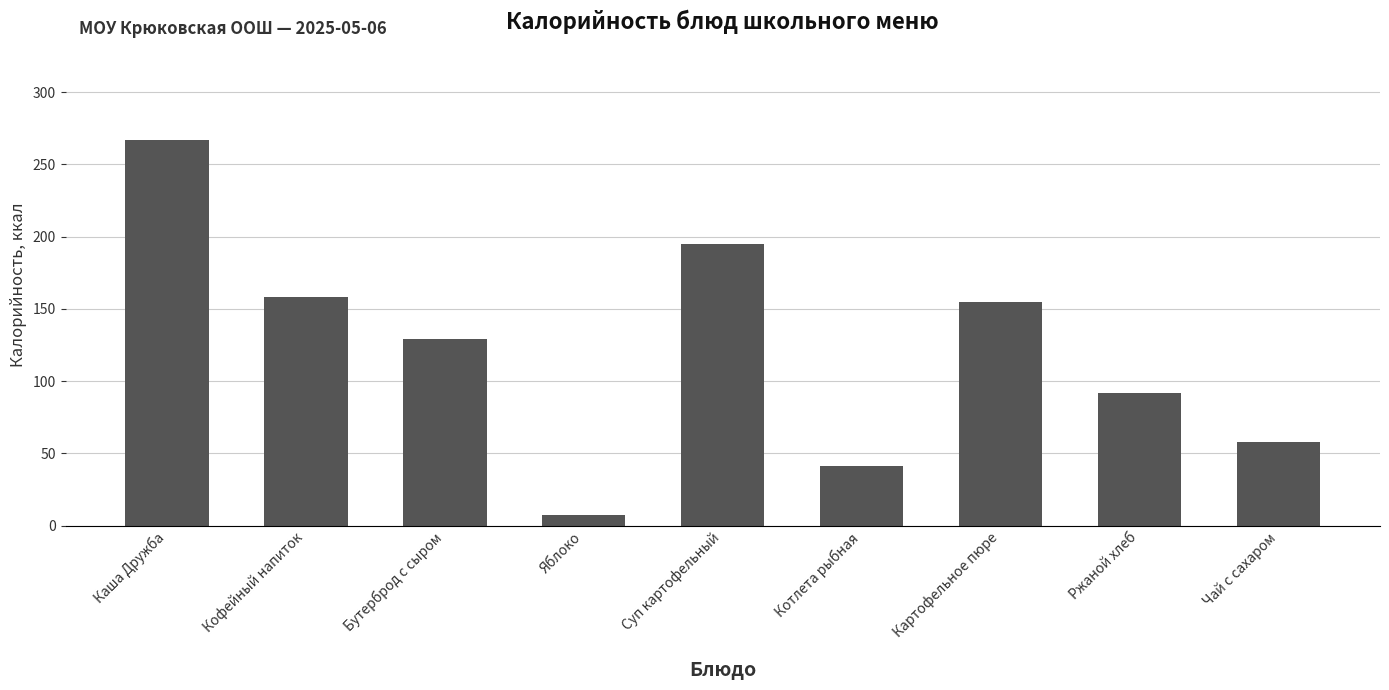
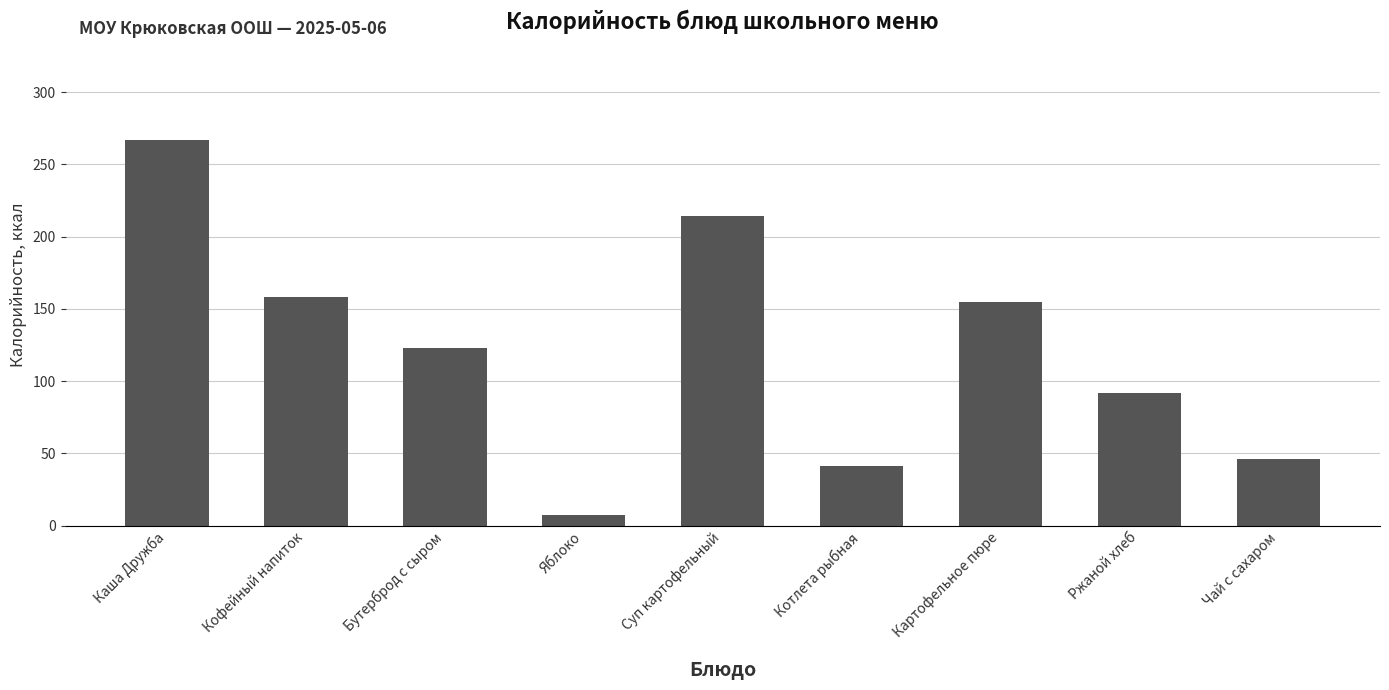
  {
    "Каша Дружба": 267,
    "Кофейный напиток": 158,
-   "Бутерброд с сыром": 129,
+   "Бутерброд с сыром": 123,
    "Яблоко": 7,
-   "Суп картофельный": 195,
+   "Суп картофельный": 214,
    "Котлета рыбная": 41,
    "Картофельное пюре": 155,
    "Ржаной хлеб": 92,
-   "Чай с сахаром": 58
+   "Чай с сахаром": 46
  }
